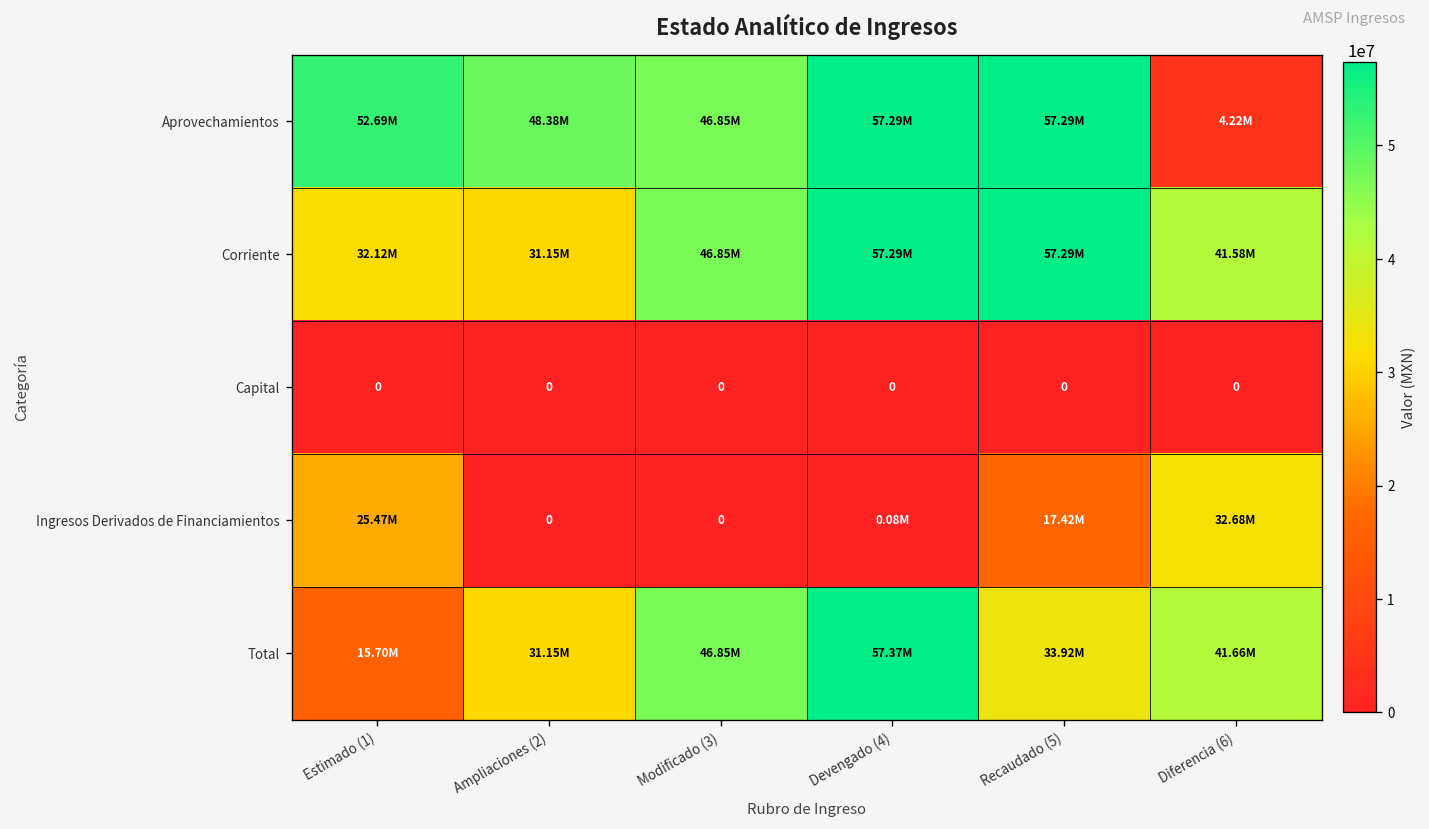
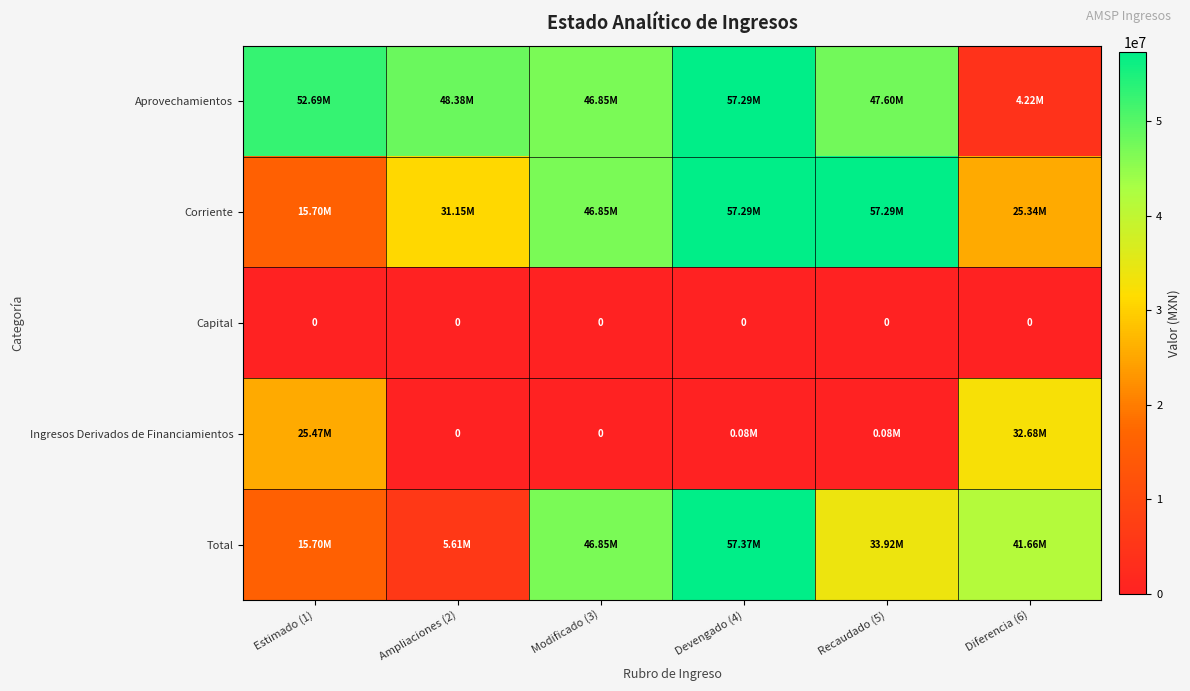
  {
    "Aprovechamientos": {
      "Estimado (1)": "52.69M",
      "Ampliaciones (2)": "48.38M",
      "Modificado (3)": "46.85M",
      "Devengado (4)": "57.29M",
-     "Recaudado (5)": "57.29M",
+     "Recaudado (5)": "47.60M",
      "Diferencia (6)": "4.22M"
    },
    "Corriente": {
-     "Estimado (1)": "32.12M",
+     "Estimado (1)": "15.70M",
      "Ampliaciones (2)": "31.15M",
      "Modificado (3)": "46.85M",
      "Devengado (4)": "57.29M",
      "Recaudado (5)": "57.29M",
-     "Diferencia (6)": "41.58M"
+     "Diferencia (6)": "25.34M"
    },
    "Capital": {
      "Estimado (1)": "0",
      "Ampliaciones (2)": "0",
      "Modificado (3)": "0",
      "Devengado (4)": "0",
      "Recaudado (5)": "0",
      "Diferencia (6)": "0"
    },
    "Ingresos Derivados de Financiamientos": {
      "Estimado (1)": "25.47M",
      "Ampliaciones (2)": "0",
      "Modificado (3)": "0",
      "Devengado (4)": "0.08M",
-     "Recaudado (5)": "17.42M",
+     "Recaudado (5)": "0.08M",
      "Diferencia (6)": "32.68M"
    },
    "Total": {
      "Estimado (1)": "15.70M",
-     "Ampliaciones (2)": "31.15M",
+     "Ampliaciones (2)": "5.61M",
      "Modificado (3)": "46.85M",
      "Devengado (4)": "57.37M",
      "Recaudado (5)": "33.92M",
      "Diferencia (6)": "41.66M"
    }
  }
